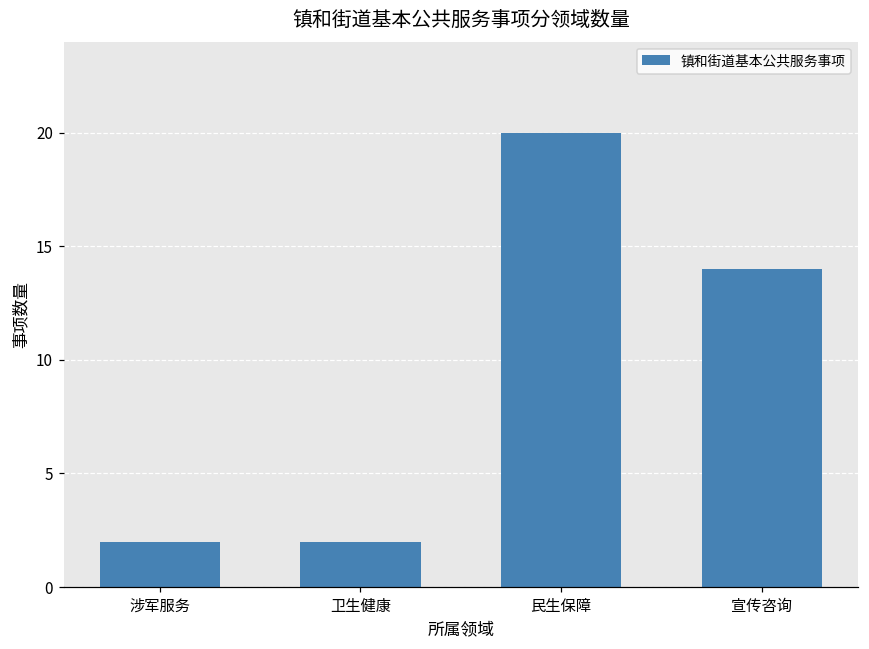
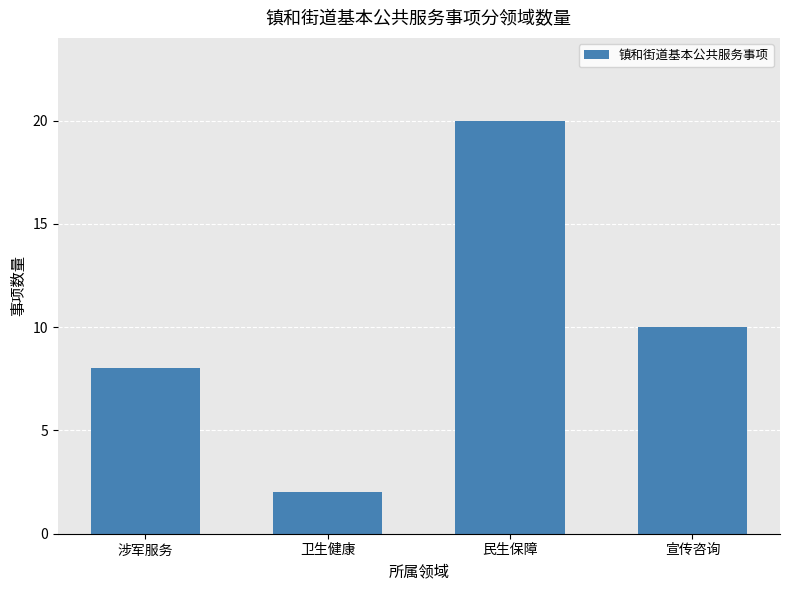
  {
-   "涉军服务": 2,
+   "涉军服务": 8,
    "卫生健康": 2,
    "民生保障": 20,
-   "宣传咨询": 14
+   "宣传咨询": 10
  }
